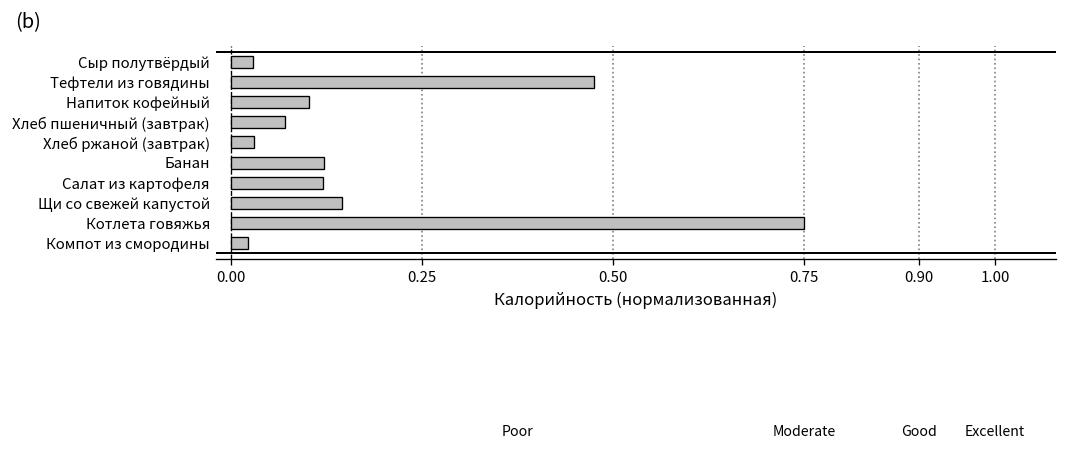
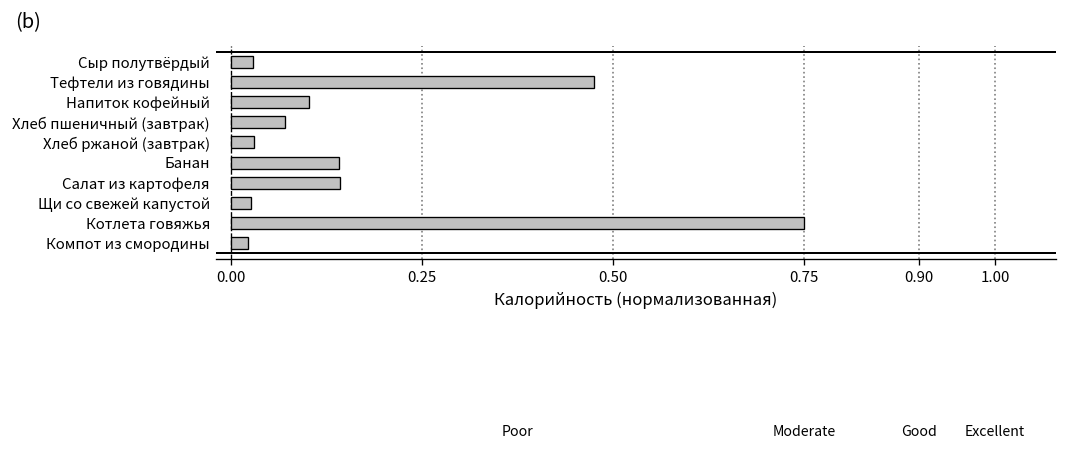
  {
    "Сыр полутвёрдый": 0.03,
    "Тефтели из говядины": 0.47,
    "Напиток кофейный": 0.10,
    "Хлеб пшеничный (завтрак)": 0.07,
    "Хлеб ржаной (завтрак)": 0.03,
-   "Банан": 0.12,
-   "Салат из картофеля": 0.12,
-   "Щи со свежей капустой": 0.15,
+   "Банан": 0.14,
+   "Салат из картофеля": 0.14,
+   "Щи со свежей капустой": 0.03,
    "Котлета говяжья": 0.75,
    "Компот из смородины": 0.02
  }
